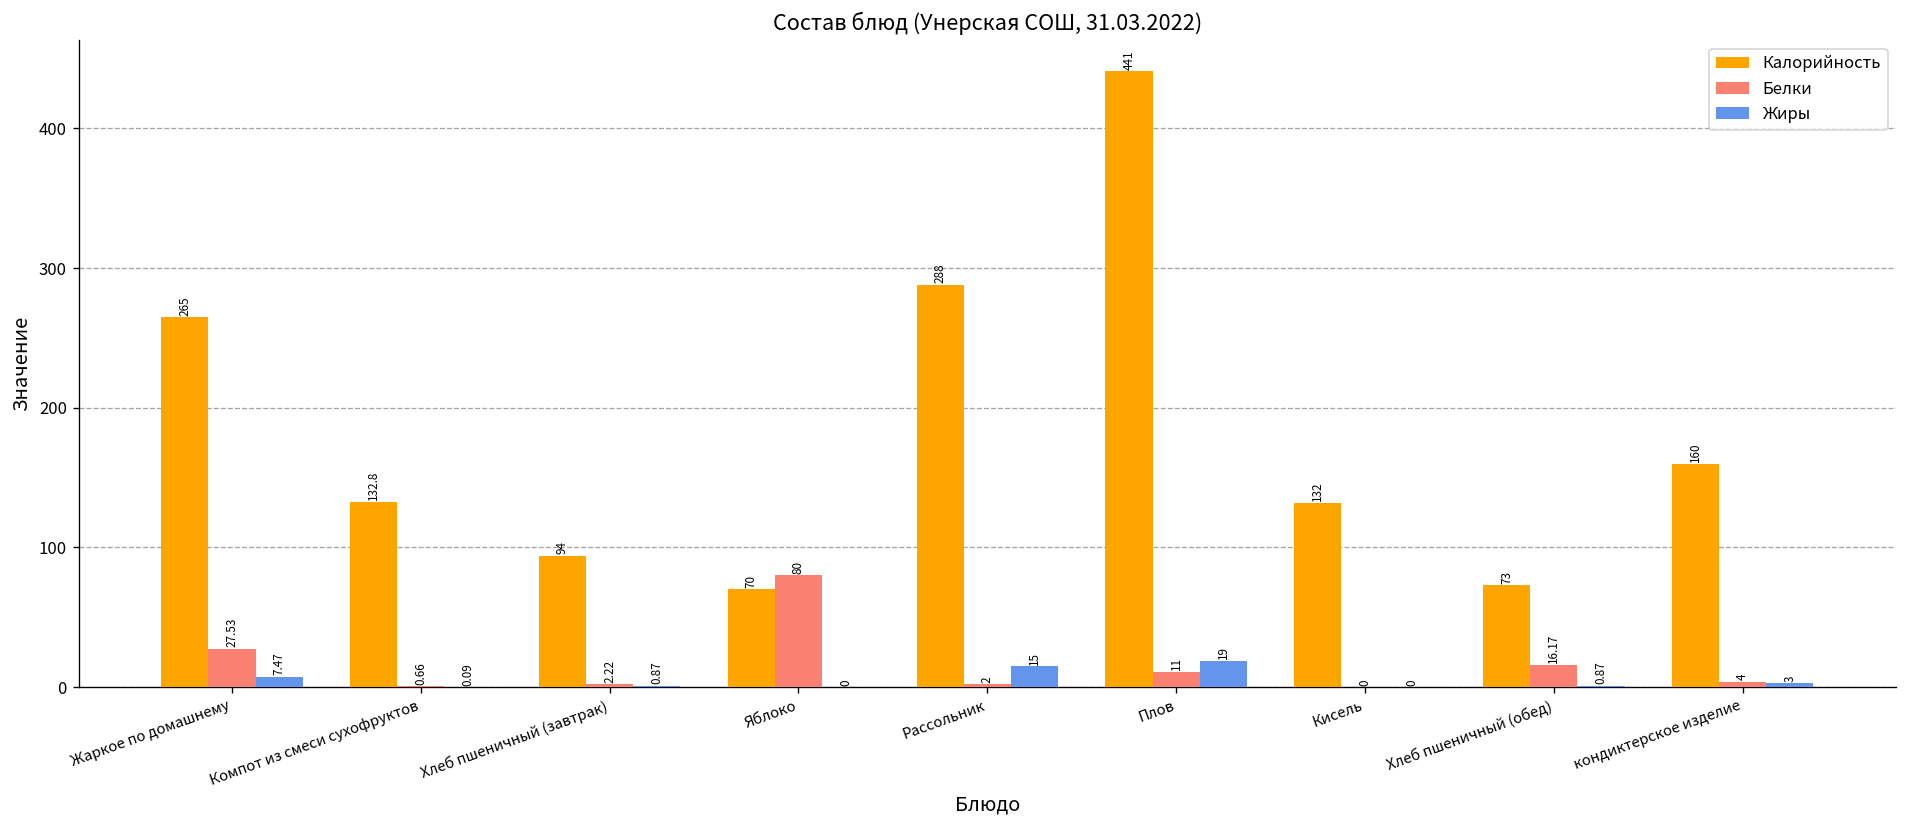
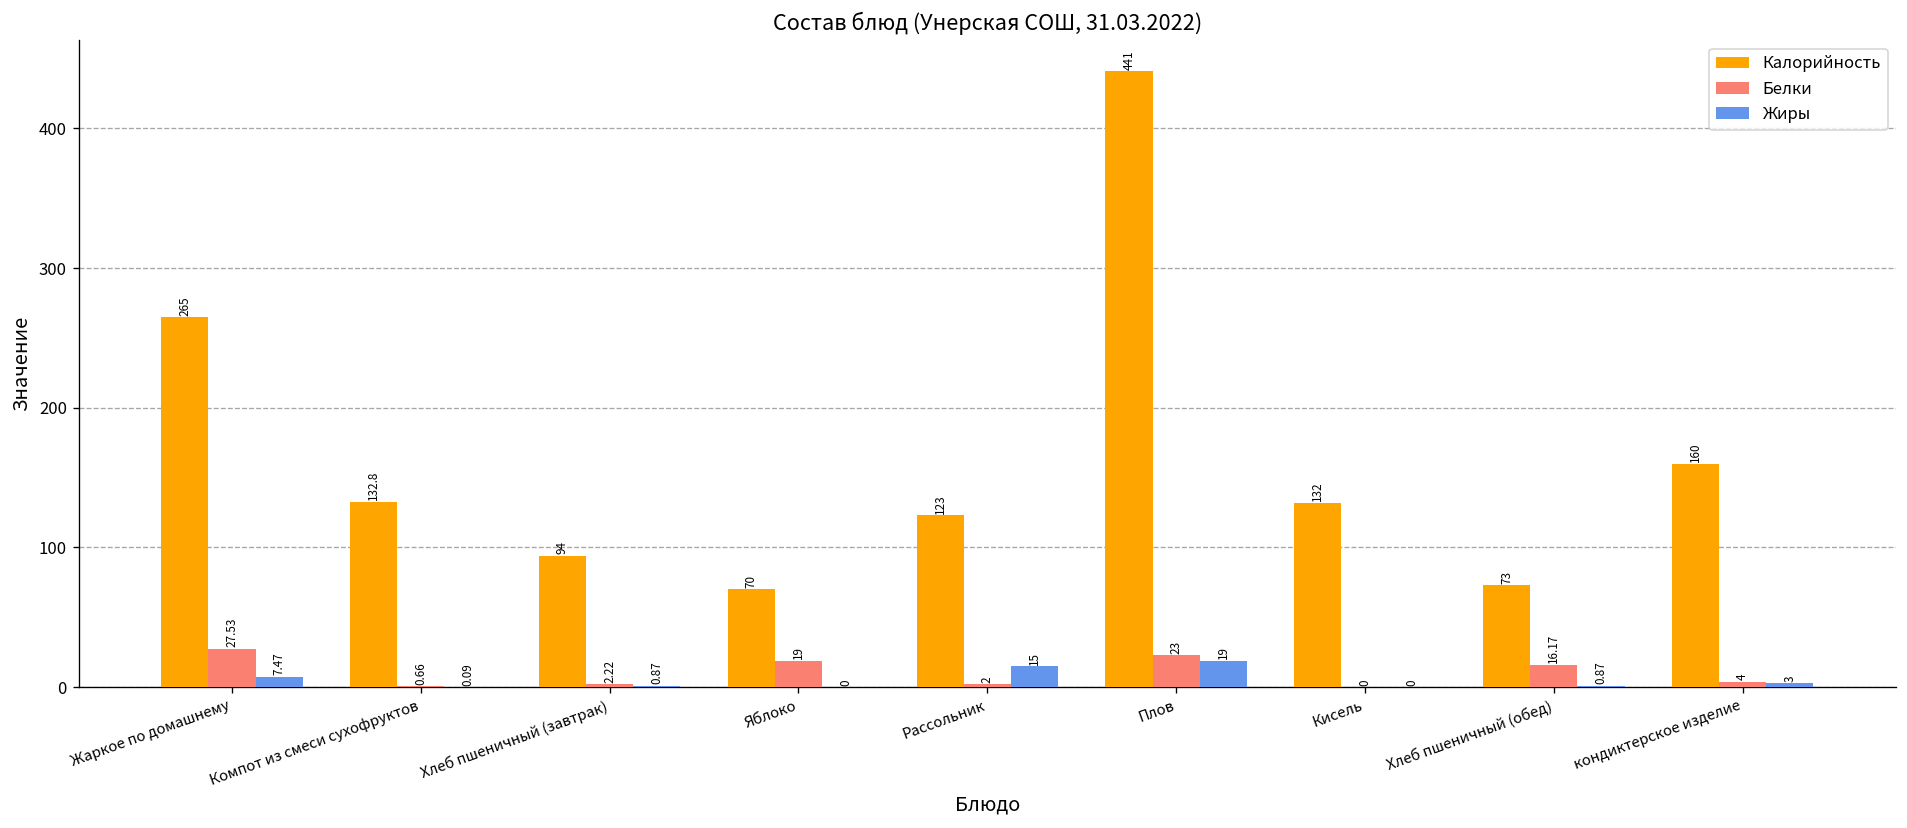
  {
    "Калорийность": {
      "Жаркое по домашнему": 265,
      "Компот из смеси сухофруктов": 132.8,
      "Хлеб пшеничный (завтрак)": 94,
      "Яблоко": 70,
-     "Рассольник": 288,
+     "Рассольник": 123,
      "Плов": 441,
      "Кисель": 132,
      "Хлеб пшеничный (обед)": 73,
      "кондиктерское изделие": 160
    },
    "Белки": {
      "Жаркое по домашнему": 27.53,
      "Компот из смеси сухофруктов": 0.66,
      "Хлеб пшеничный (завтрак)": 2.22,
-     "Яблоко": 80,
+     "Яблоко": 19,
      "Рассольник": 2,
-     "Плов": 11,
+     "Плов": 23,
      "Кисель": 0,
      "Хлеб пшеничный (обед)": 16.17,
      "кондиктерское изделие": 4
    },
    "Жиры": {
      "Жаркое по домашнему": 7.47,
      "Компот из смеси сухофруктов": 0.09,
      "Хлеб пшеничный (завтрак)": 0.87,
      "Яблоко": 0,
      "Рассольник": 15,
      "Плов": 19,
      "Кисель": 0,
      "Хлеб пшеничный (обед)": 0.87,
      "кондиктерское изделие": 3
    }
  }
